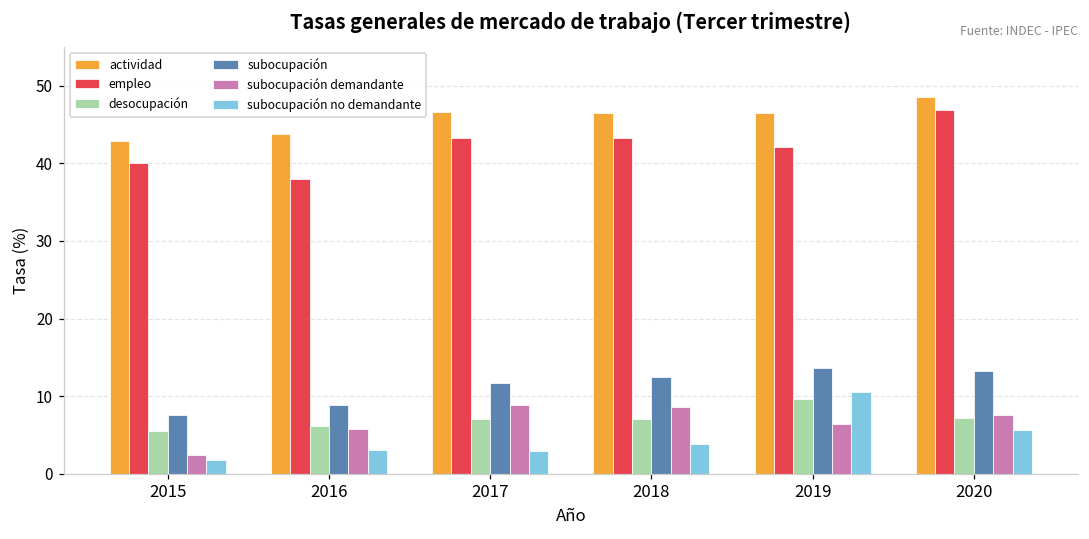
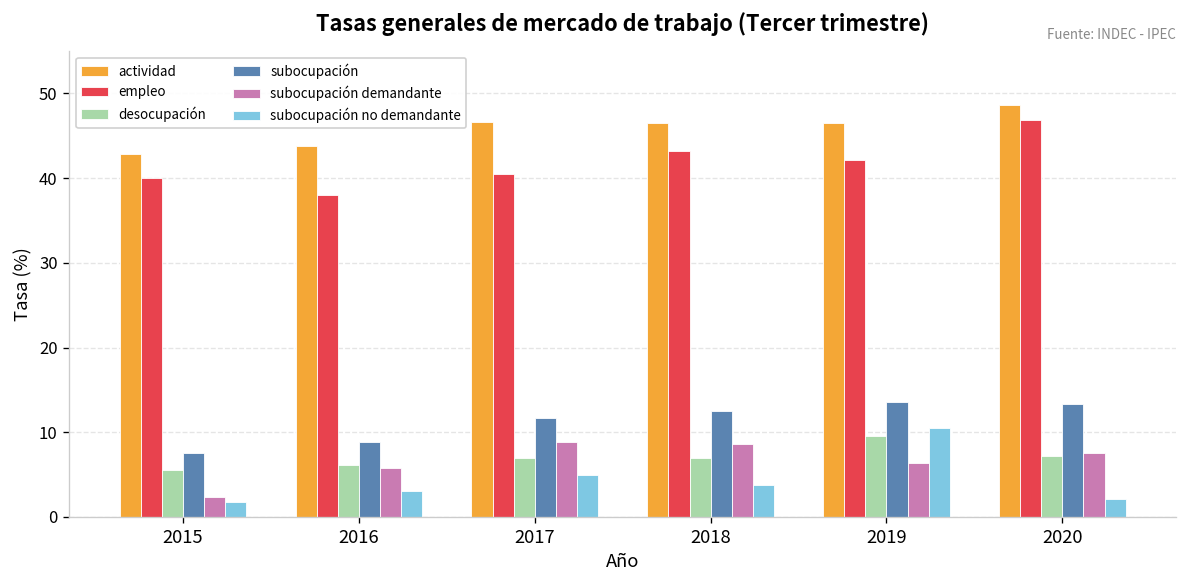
  {
    "actividad": {
      "2015": 43,
      "2016": 44,
      "2017": 47,
      "2018": 47,
      "2019": 47,
      "2020": 49
    },
    "empleo": {
      "2015": 40,
      "2016": 38,
-     "2017": 43,
+     "2017": 41,
      "2018": 43,
      "2019": 42,
      "2020": 47
    },
    "desocupación": {
      "2015": 6,
      "2016": 6,
      "2017": 7,
      "2018": 7,
      "2019": 10,
      "2020": 7
    },
    "subocupación": {
      "2015": 8,
      "2016": 9,
      "2017": 12,
      "2018": 13,
      "2019": 14,
      "2020": 13
    },
    "subocupación demandante": {
      "2015": 2,
      "2016": 6,
      "2017": 9,
      "2018": 9,
      "2019": 6,
      "2020": 8
    },
    "subocupación no demandante": {
      "2015": 2,
      "2016": 3,
-     "2017": 3,
+     "2017": 5,
      "2018": 4,
      "2019": 11,
-     "2020": 6
+     "2020": 2
    }
  }
